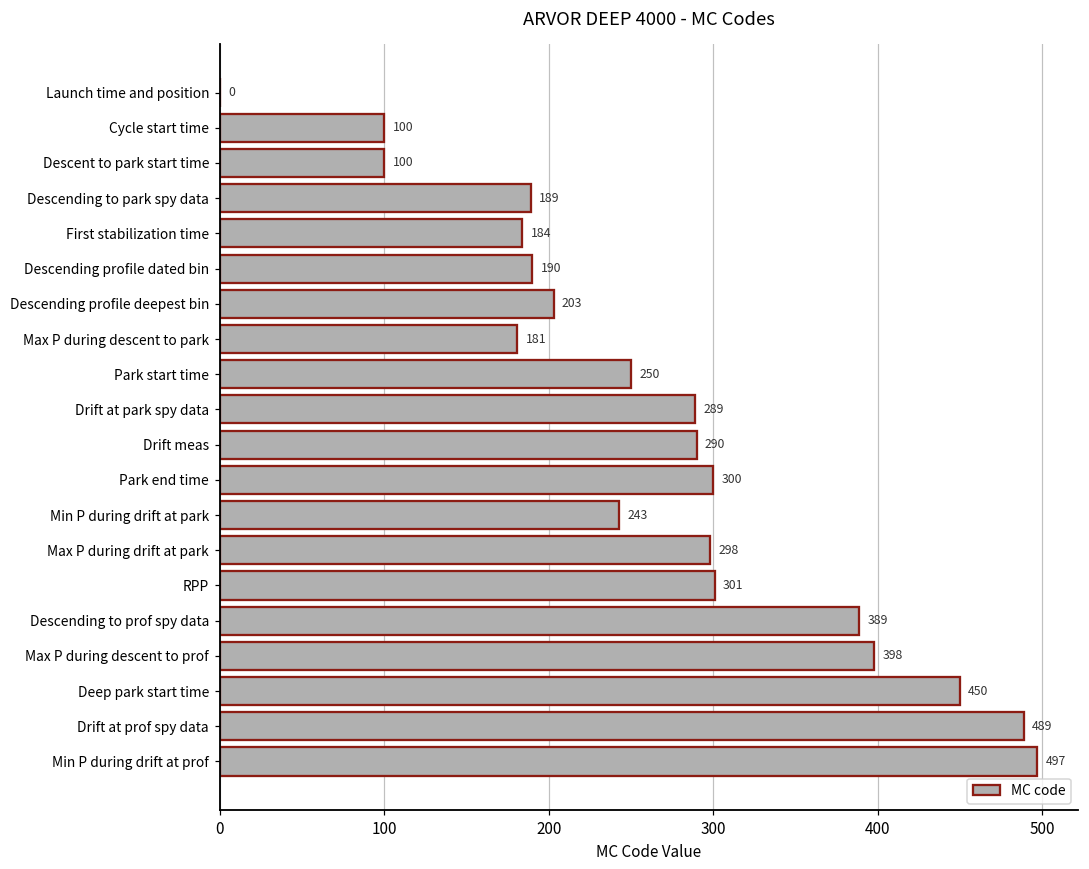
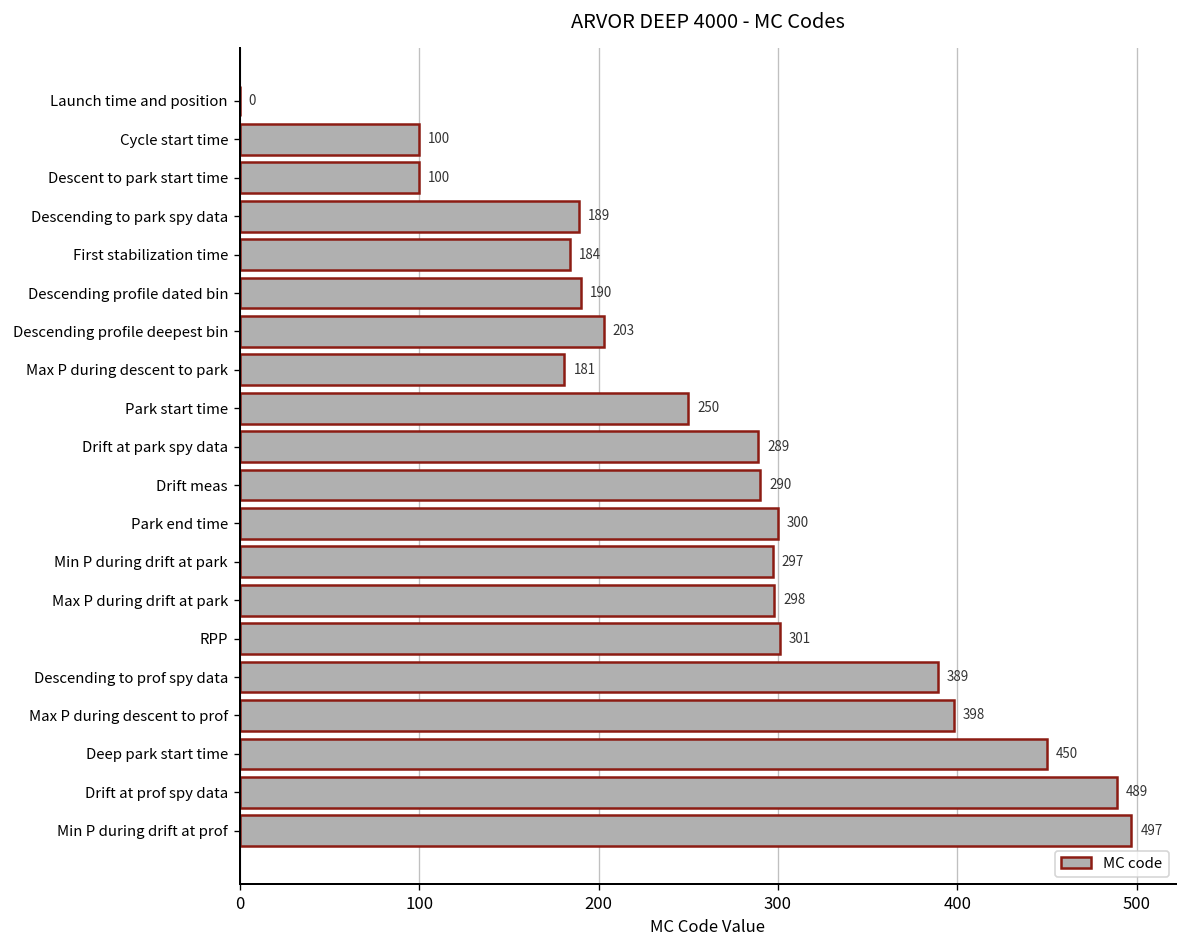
  {
    "Launch time and position": 0,
    "Cycle start time": 100,
    "Descent to park start time": 100,
    "Descending to park spy data": 189,
    "First stabilization time": 184,
    "Descending profile dated bin": 190,
    "Descending profile deepest bin": 203,
    "Max P during descent to park": 181,
    "Park start time": 250,
    "Drift at park spy data": 289,
    "Drift meas": 290,
    "Park end time": 300,
-   "Min P during drift at park": 243,
+   "Min P during drift at park": 297,
    "Max P during drift at park": 298,
    "RPP": 301,
    "Descending to prof spy data": 389,
    "Max P during descent to prof": 398,
    "Deep park start time": 450,
    "Drift at prof spy data": 489,
    "Min P during drift at prof": 497
  }
